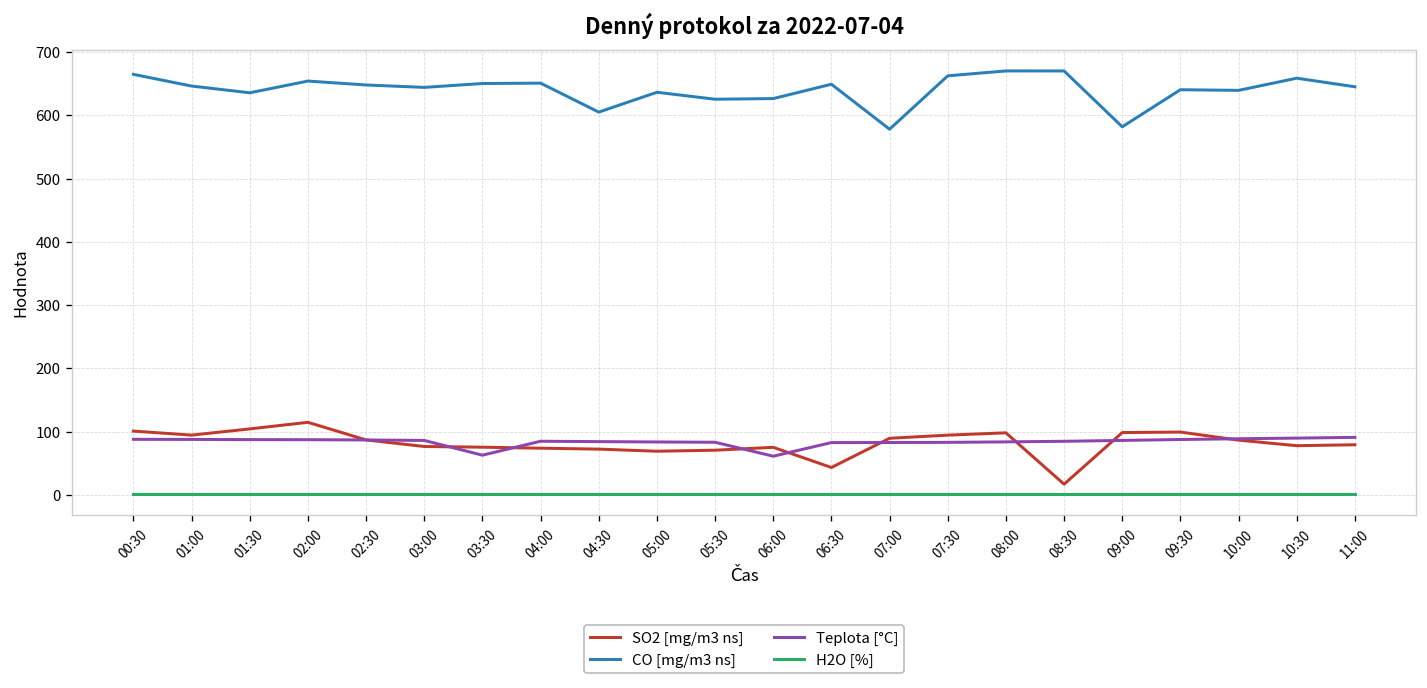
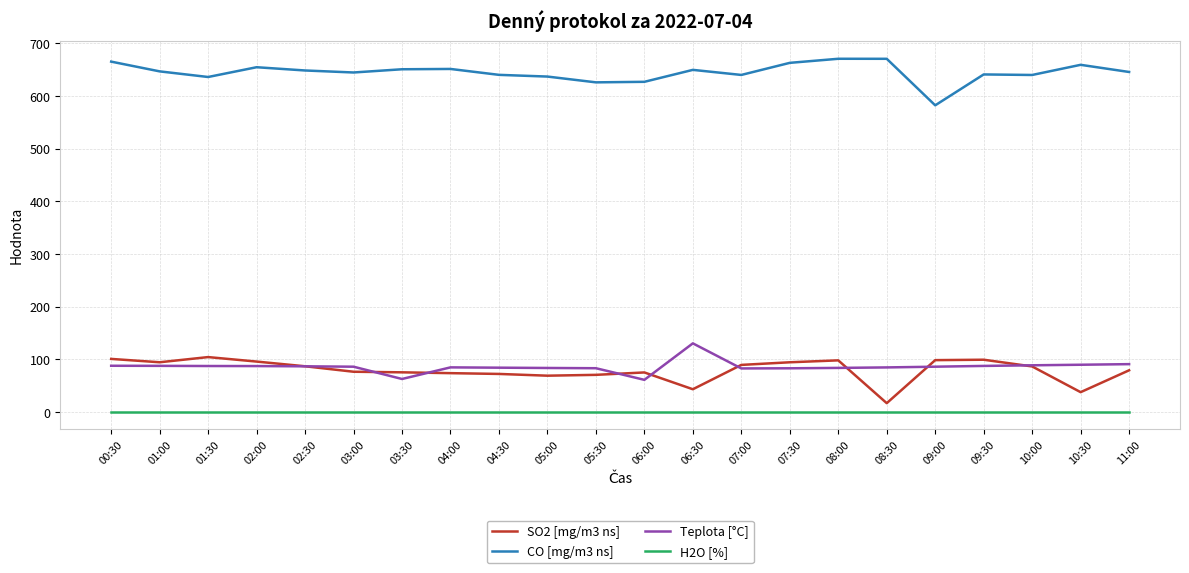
  {
    "SO2 [mg/m3 ns]": {
      "00:30": 100,
      "01:00": 90,
      "01:30": 100,
-     "02:00": 110,
+     "02:00": 100,
      "03:00": 80,
      "03:30": 80,
      "04:00": 70,
      "04:30": 70,
      "05:00": 70,
      "05:30": 70,
      "06:00": 80,
      "06:30": 40,
      "07:00": 90,
      "07:30": 90,
      "08:00": 100,
      "08:30": 20,
      "09:00": 100,
      "09:30": 100,
-     "10:30": 80,
+     "10:30": 40,
      "11:00": 80
    },
    "CO [mg/m3 ns]": {
      "00:30": 670,
      "01:00": 650,
      "01:30": 640,
      "02:00": 650,
      "02:30": 650,
      "03:00": 640,
      "03:30": 650,
      "04:00": 650,
-     "04:30": 610,
+     "04:30": 640,
      "05:00": 640,
      "05:30": 630,
      "06:00": 630,
      "06:30": 650,
-     "07:00": 580,
+     "07:00": 640,
      "07:30": 660,
      "08:00": 670,
      "08:30": 670,
      "09:00": 580,
      "09:30": 640,
      "10:00": 640,
      "10:30": 660,
      "11:00": 650
    },
    "Teplota [°C]": {
      "00:30": 90,
      "01:00": 90,
      "01:30": 90,
      "02:00": 90,
      "03:00": 90,
      "03:30": 60,
      "04:00": 80,
      "04:30": 80,
      "05:00": 80,
      "05:30": 80,
      "06:00": 60,
-     "06:30": 80,
+     "06:30": 130,
      "07:00": 80,
      "07:30": 80,
      "08:00": 80,
      "08:30": 80,
      "09:00": 90,
      "09:30": 90,
      "10:30": 90,
      "11:00": 90
    },
    "H2O [%]": {
      "00:30": 0,
      "01:00": 0,
      "01:30": 0,
      "02:00": 0,
      "02:30": 0,
      "03:00": 0,
      "03:30": 0,
      "04:00": 0,
      "04:30": 0,
      "05:00": 0,
      "05:30": 0,
      "06:00": 0,
      "06:30": 0,
      "07:00": 0,
      "07:30": 0,
      "08:00": 0,
      "08:30": 0,
      "09:00": 0,
      "09:30": 0,
      "10:00": 0,
      "10:30": 0,
      "11:00": 0
    }
  }
